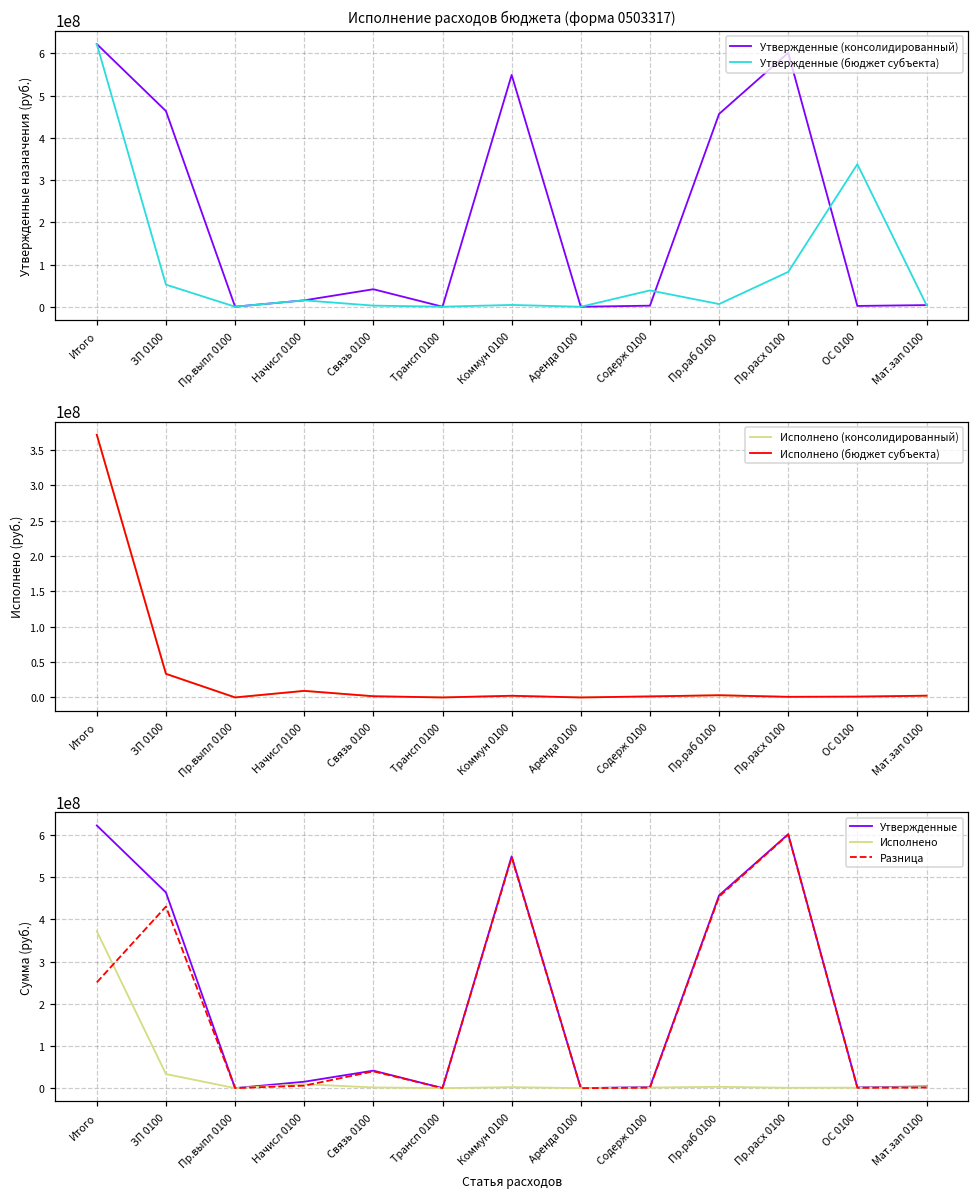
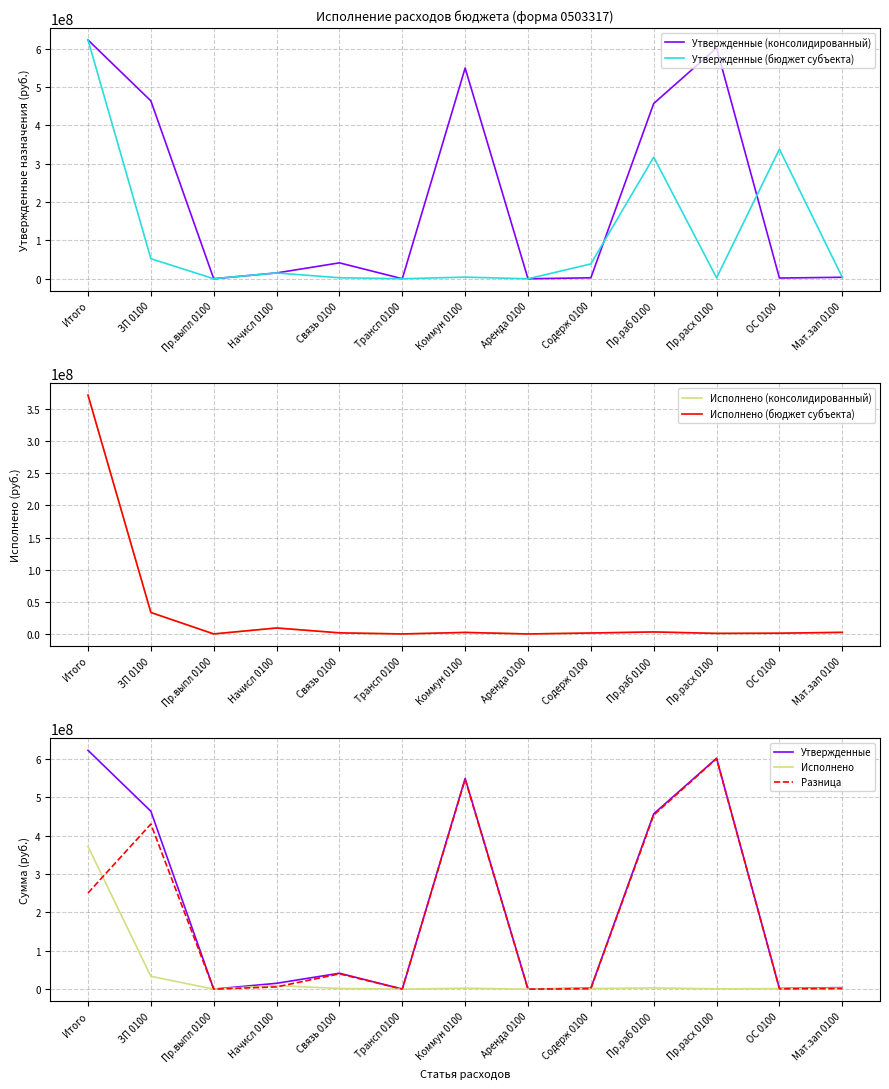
  {
    "Исполнение расходов бюджета (форма 0503317)": {
      "Утвержденные (консолидированный)": {
        "ЗП 0100": 460000000,
        "Связь 0100": 40000000,
        "Коммун 0100": 550000000,
        "Содерж 0100": 0,
        "Пр.раб 0100": 460000000,
        "ОС 0100": 0
      },
      "Утвержденные (бюджет субъекта)": {
        "ЗП 0100": 50000000,
        "Связь 0100": 0,
        "Коммун 0100": 0,
        "Содерж 0100": 40000000,
-       "Пр.раб 0100": 10000000,
-       "Пр.расх 0100": 80000000,
+       "Пр.раб 0100": 320000000,
+       "Пр.расх 0100": 0,
        "ОС 0100": 340000000
      }
    }
  }
